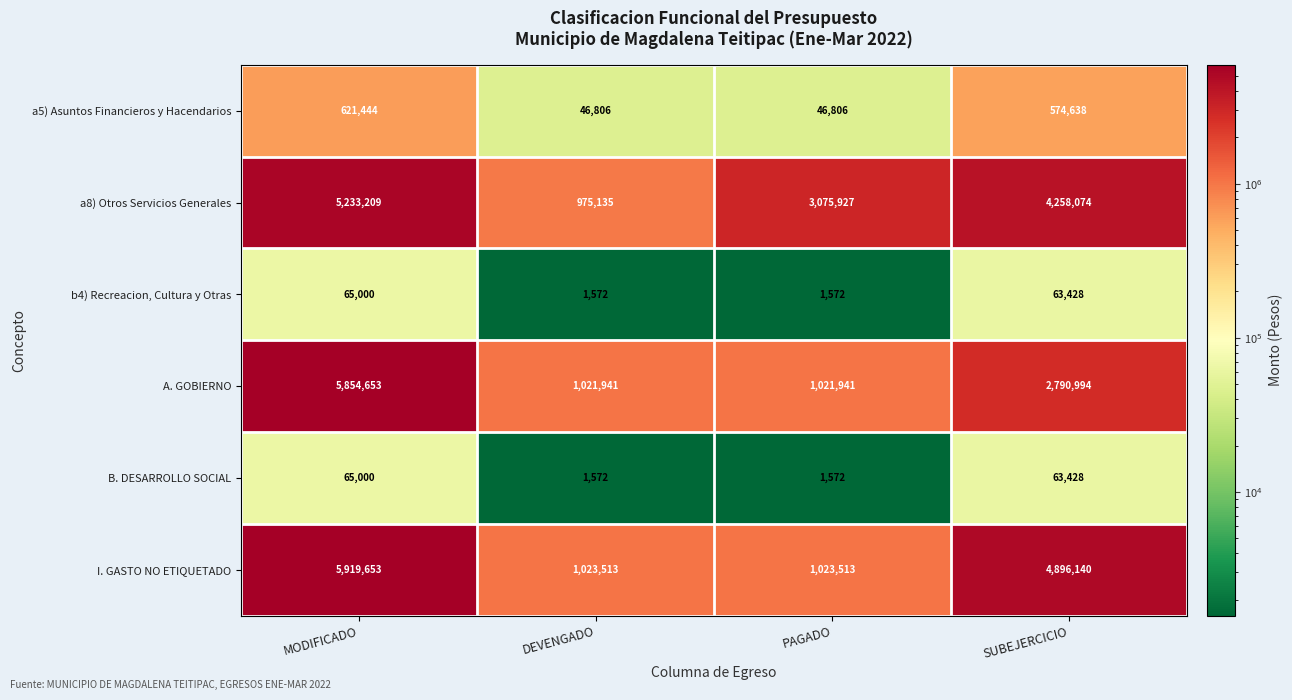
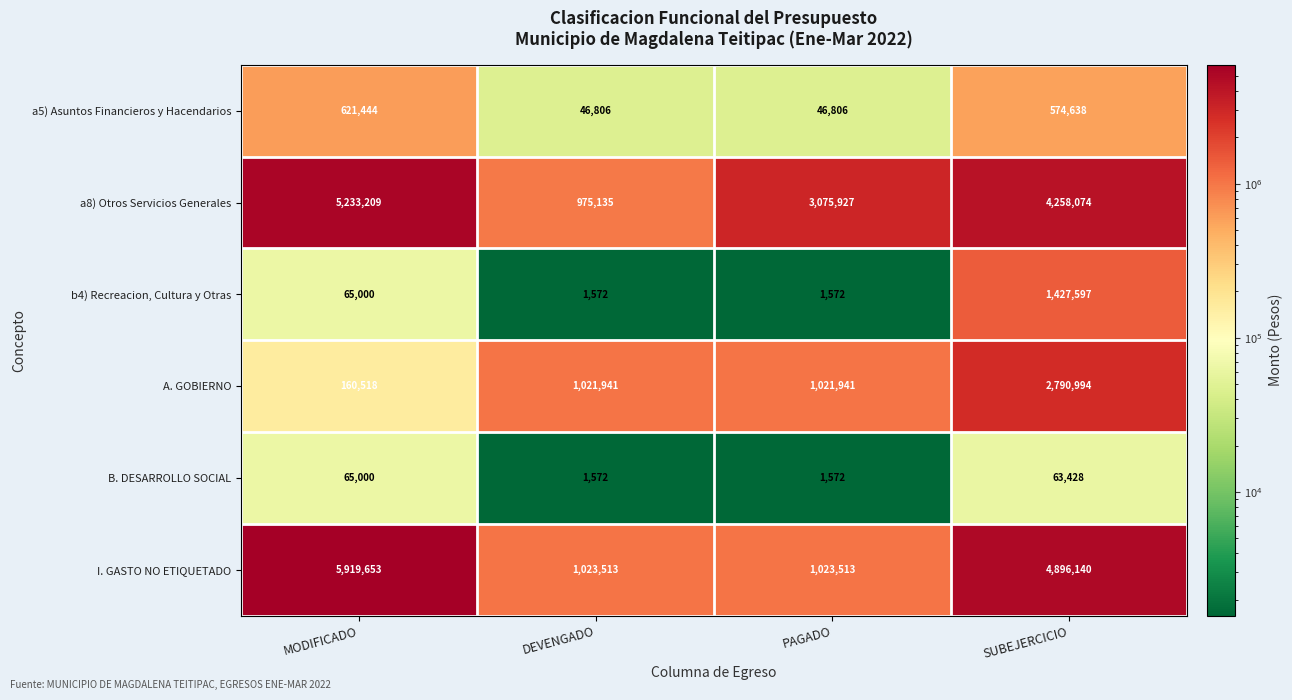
  {
    "a5) Asuntos Financieros y Hacendarios": {
      "MODIFICADO": "621,444",
      "DEVENGADO": "46,806",
      "PAGADO": "46,806",
      "SUBEJERCICIO": "574,638"
    },
    "a8) Otros Servicios Generales": {
      "MODIFICADO": "5,233,209",
      "DEVENGADO": "975,135",
      "PAGADO": "3,075,927",
      "SUBEJERCICIO": "4,258,074"
    },
    "b4) Recreacion, Cultura y Otras": {
      "MODIFICADO": "65,000",
      "DEVENGADO": "1,572",
      "PAGADO": "1,572",
-     "SUBEJERCICIO": "63,428"
+     "SUBEJERCICIO": "1,427,597"
    },
    "A. GOBIERNO": {
-     "MODIFICADO": "5,854,653",
+     "MODIFICADO": "160,518",
      "DEVENGADO": "1,021,941",
      "PAGADO": "1,021,941",
      "SUBEJERCICIO": "2,790,994"
    },
    "B. DESARROLLO SOCIAL": {
      "MODIFICADO": "65,000",
      "DEVENGADO": "1,572",
      "PAGADO": "1,572",
      "SUBEJERCICIO": "63,428"
    },
    "I. GASTO NO ETIQUETADO": {
      "MODIFICADO": "5,919,653",
      "DEVENGADO": "1,023,513",
      "PAGADO": "1,023,513",
      "SUBEJERCICIO": "4,896,140"
    }
  }
